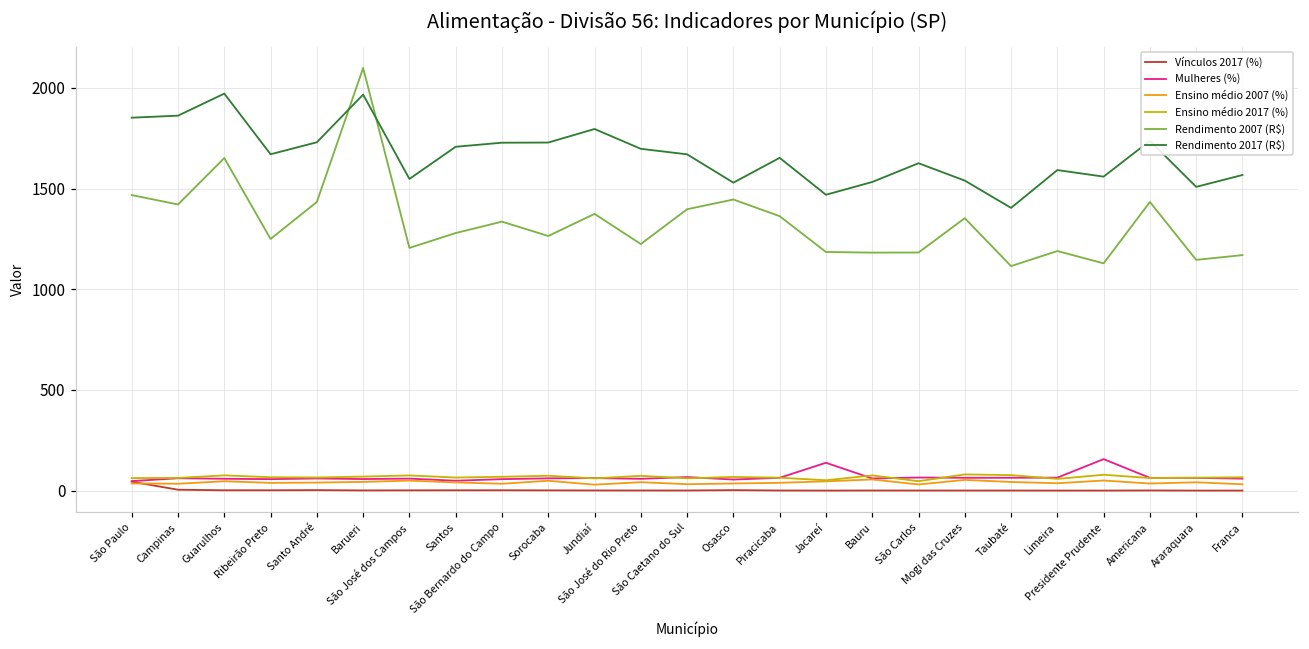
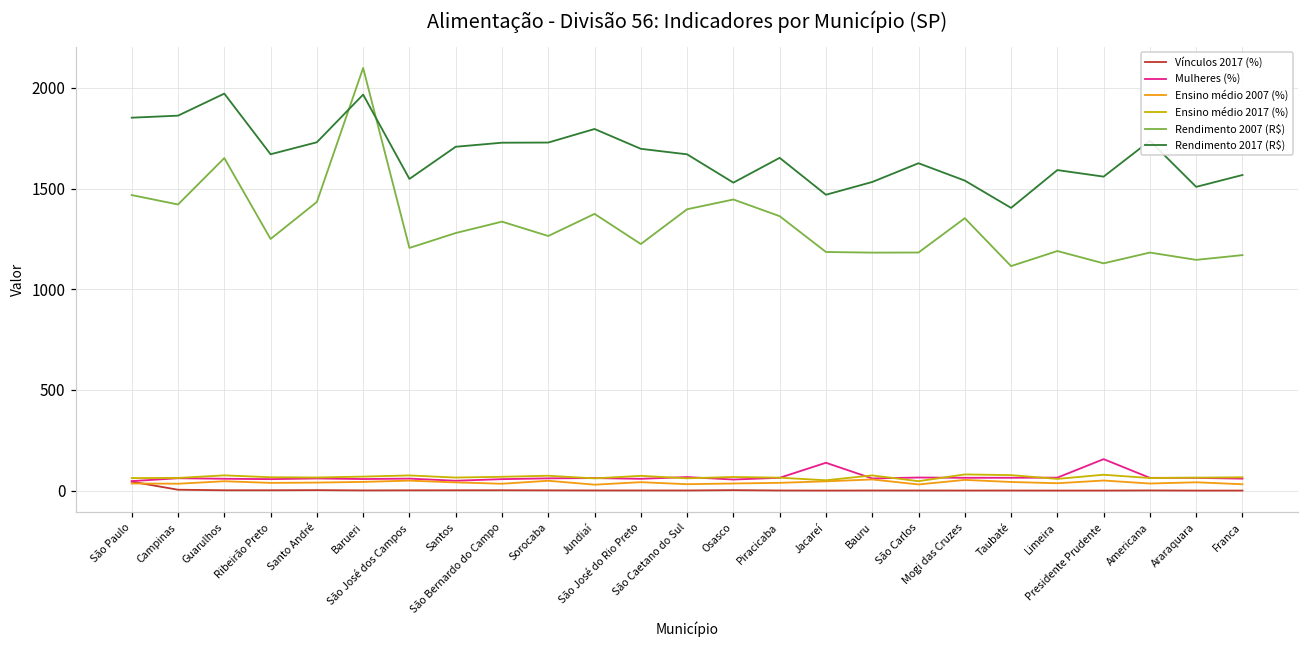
  {
    "Vínculos 2017 (%)": {
      "Campinas": 0,
      "Guarulhos": 0,
      "Ribeirão Preto": 0,
      "Santo André": 0,
      "Barueri": 0,
      "São José dos Campos": 0,
      "Santos": 0,
      "São Bernardo do Campo": 0,
      "Sorocaba": 0,
      "Jundiaí": 0,
      "São José do Rio Preto": 0,
      "São Caetano do Sul": 0,
      "Osasco": 0,
      "Piracicaba": 0,
      "Jacareí": 0,
      "Bauru": 0,
      "São Carlos": 0,
      "Mogi das Cruzes": 0,
      "Taubaté": 0,
      "Limeira": 0,
      "Presidente Prudente": 0,
      "Americana": 0,
      "Araraquara": 0,
      "Franca": 0
    },
    "Mulheres (%)": {
      "São José do Rio Preto": 60,
      "Jacareí": 140,
      "São Carlos": 70,
      "Presidente Prudente": 160
    },
    "Rendimento 2007 (R$)": {
      "São Paulo": 1470,
      "Campinas": 1420,
      "Guarulhos": 1650,
      "Ribeirão Preto": 1250,
      "Santo André": 1430,
      "Barueri": 2100,
      "São José dos Campos": 1210,
      "Santos": 1280,
      "São Bernardo do Campo": 1340,
      "Sorocaba": 1260,
      "Jundiaí": 1370,
      "São José do Rio Preto": 1220,
      "São Caetano do Sul": 1400,
      "Osasco": 1450,
      "Piracicaba": 1360,
      "Jacareí": 1190,
      "Bauru": 1180,
      "São Carlos": 1180,
      "Mogi das Cruzes": 1350,
      "Taubaté": 1120,
      "Limeira": 1190,
      "Presidente Prudente": 1130,
-     "Americana": 1430,
+     "Americana": 1180,
      "Araraquara": 1150,
      "Franca": 1170
    },
    "Rendimento 2017 (R$)": {
      "São Paulo": 1850,
      "Campinas": 1860,
      "Guarulhos": 1970,
      "Ribeirão Preto": 1670,
      "Santo André": 1730,
      "Barueri": 1970,
      "São José dos Campos": 1550,
      "Santos": 1710,
      "São Bernardo do Campo": 1730,
      "Sorocaba": 1730,
      "Jundiaí": 1800,
      "São José do Rio Preto": 1700,
      "São Caetano do Sul": 1670,
      "Osasco": 1530,
      "Piracicaba": 1650,
      "Jacareí": 1470,
      "Bauru": 1530,
      "São Carlos": 1630,
      "Mogi das Cruzes": 1540,
      "Taubaté": 1400,
      "Limeira": 1590,
      "Presidente Prudente": 1560,
      "Araraquara": 1510,
      "Franca": 1570
    }
  }
